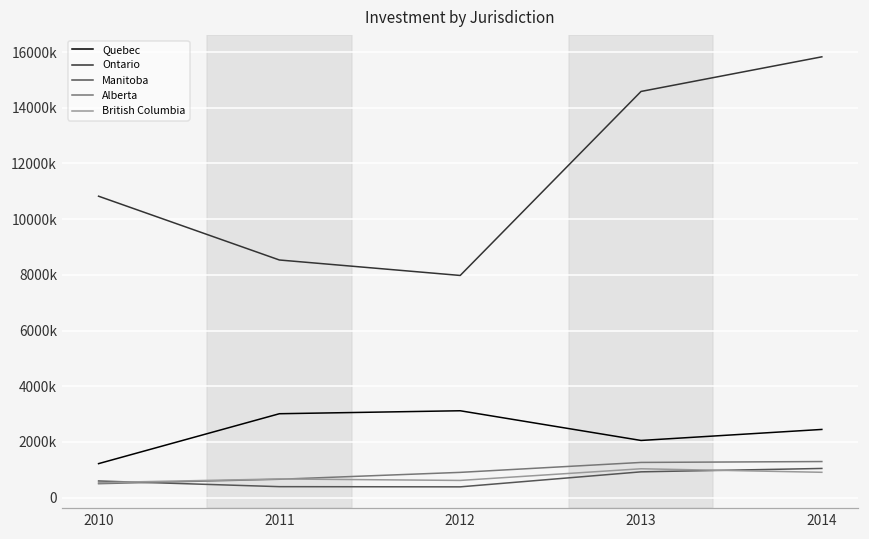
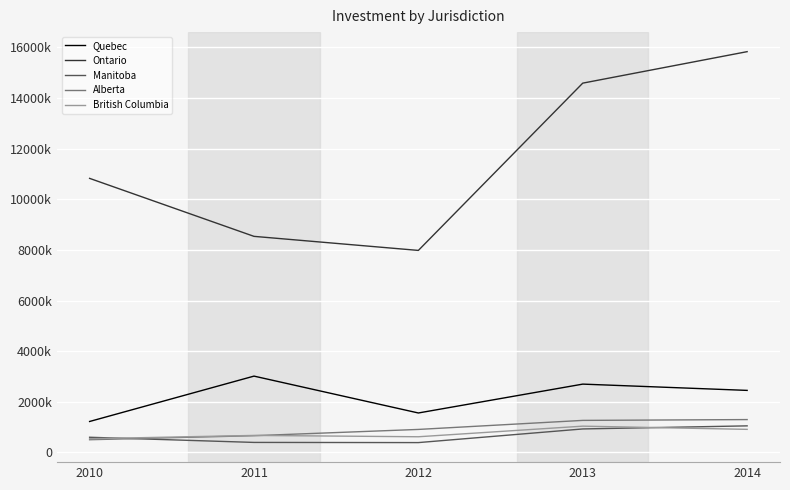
  {
    "Quebec": {
      "2010": 1200000,
      "2011": 3000000,
-     "2012": 3100000,
-     "2013": 2100000,
+     "2012": 1600000,
+     "2013": 2700000,
      "2014": 2500000
    }
  }
